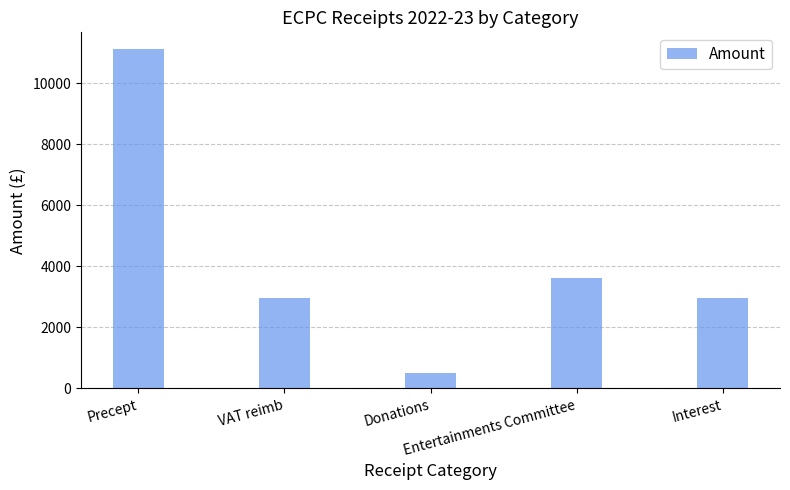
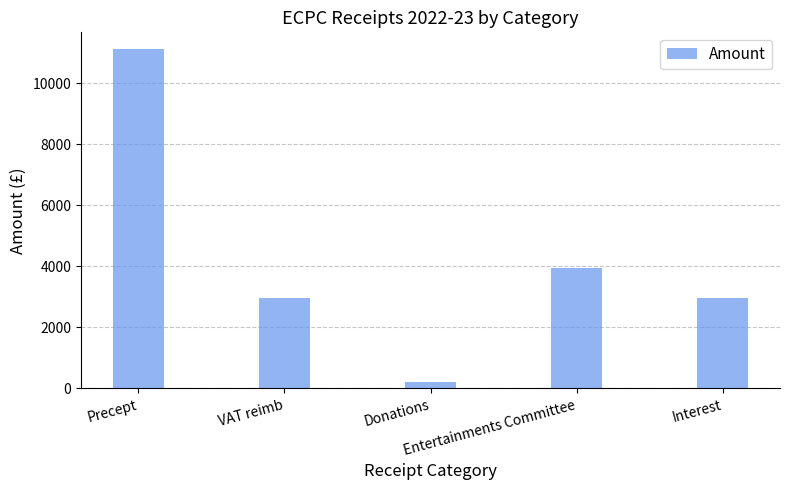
  {
    "Precept": 11100,
    "VAT reimb": 3000,
-   "Donations": 500,
-   "Entertainments Committee": 3600,
+   "Donations": 200,
+   "Entertainments Committee": 4000,
    "Interest": 3000
  }
